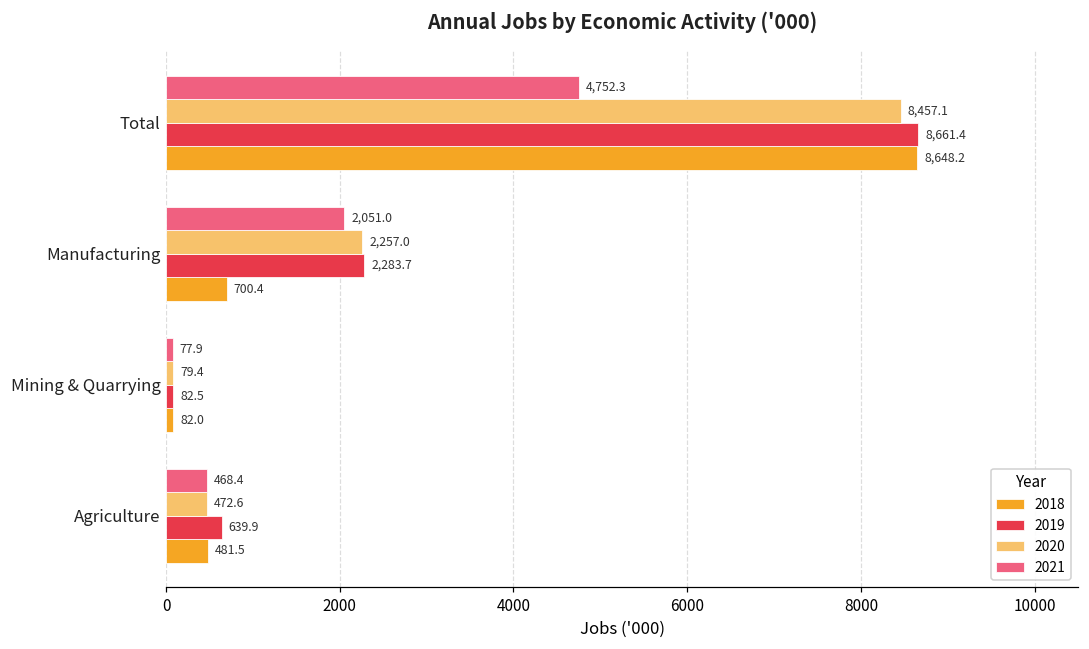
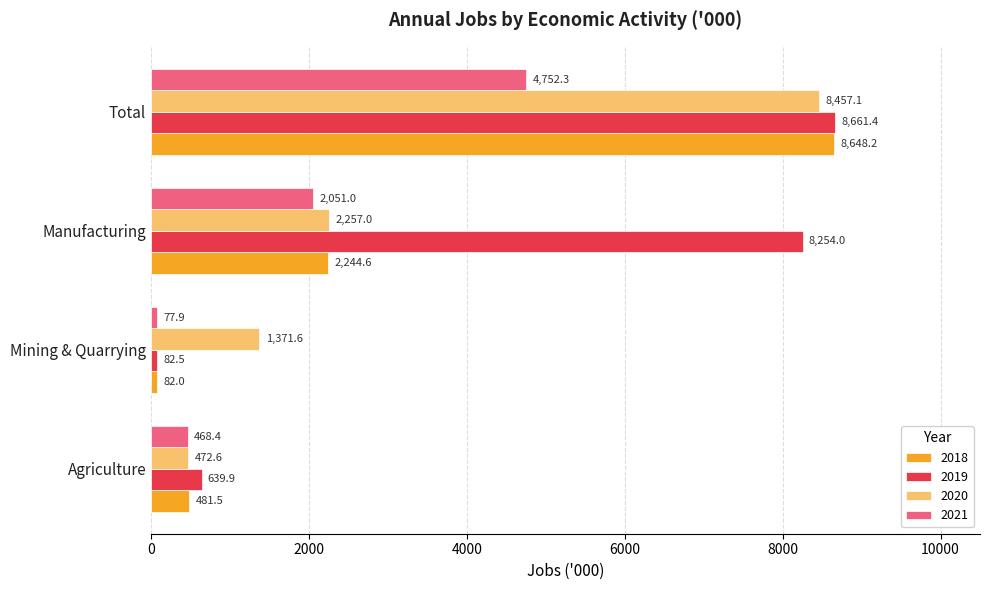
  {
    "2018": {
      "Total": "8,648.2",
-     "Manufacturing": "700.4",
+     "Manufacturing": "2,244.6",
      "Mining & Quarrying": "82.0",
      "Agriculture": "481.5"
    },
    "2019": {
      "Total": "8,661.4",
-     "Manufacturing": "2,283.7",
+     "Manufacturing": "8,254.0",
      "Mining & Quarrying": "82.5",
      "Agriculture": "639.9"
    },
    "2020": {
      "Total": "8,457.1",
      "Manufacturing": "2,257.0",
-     "Mining & Quarrying": "79.4",
+     "Mining & Quarrying": "1,371.6",
      "Agriculture": "472.6"
    },
    "2021": {
      "Total": "4,752.3",
      "Manufacturing": "2,051.0",
      "Mining & Quarrying": "77.9",
      "Agriculture": "468.4"
    }
  }
